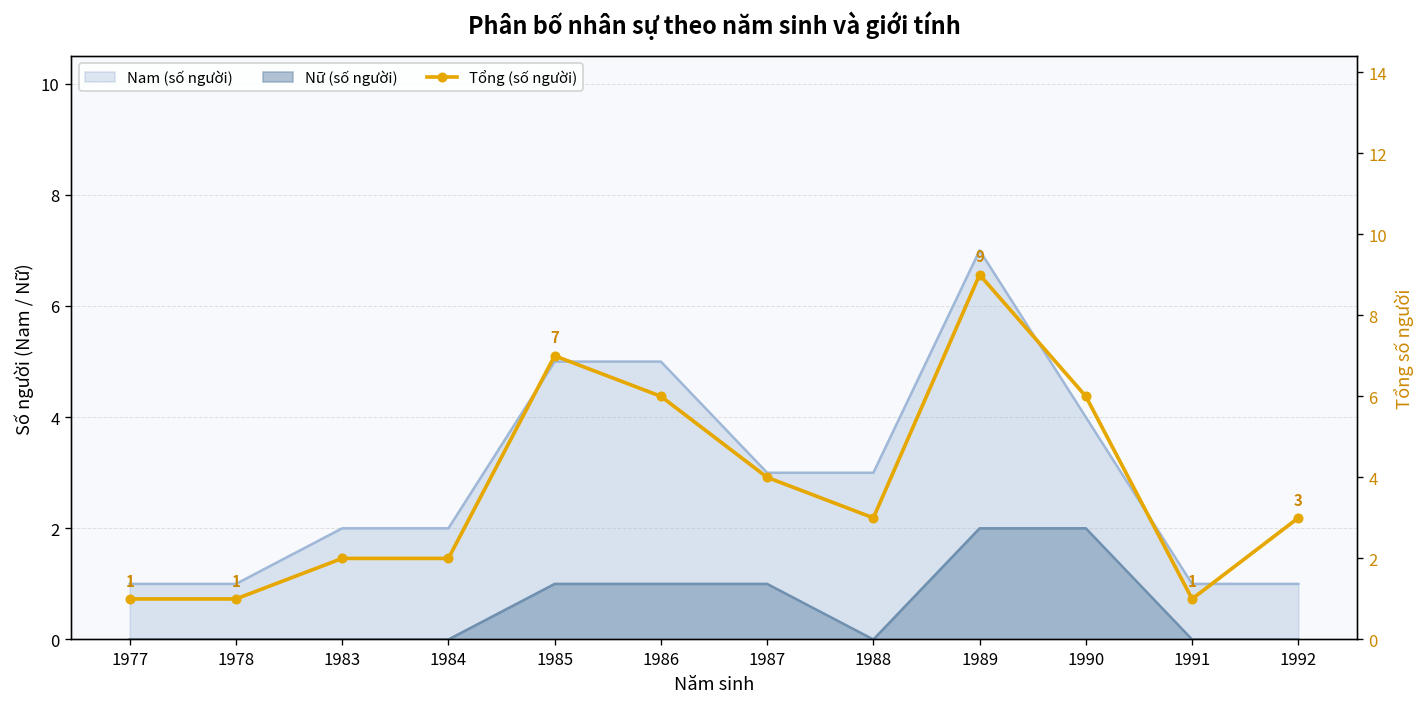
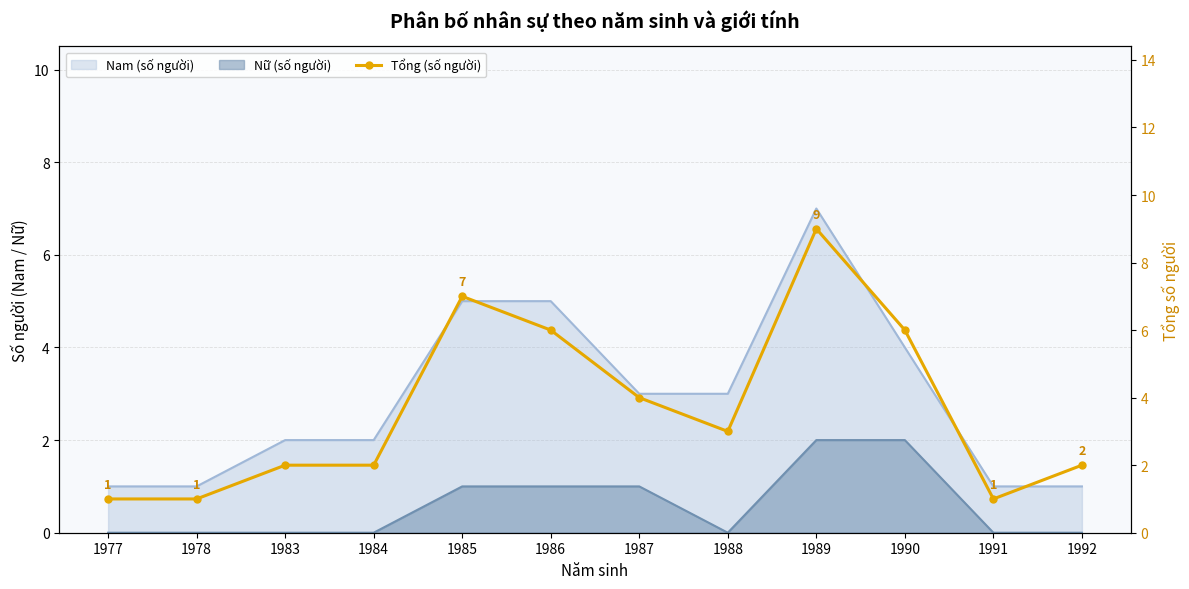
  {
    "Nam (số người)": {
      "1977": 1,
      "1978": 1,
      "1991": 1
    },
    "Tổng (số người)": {
      "1985": 7,
-     "1992": 3
+     "1992": 2
    }
  }
